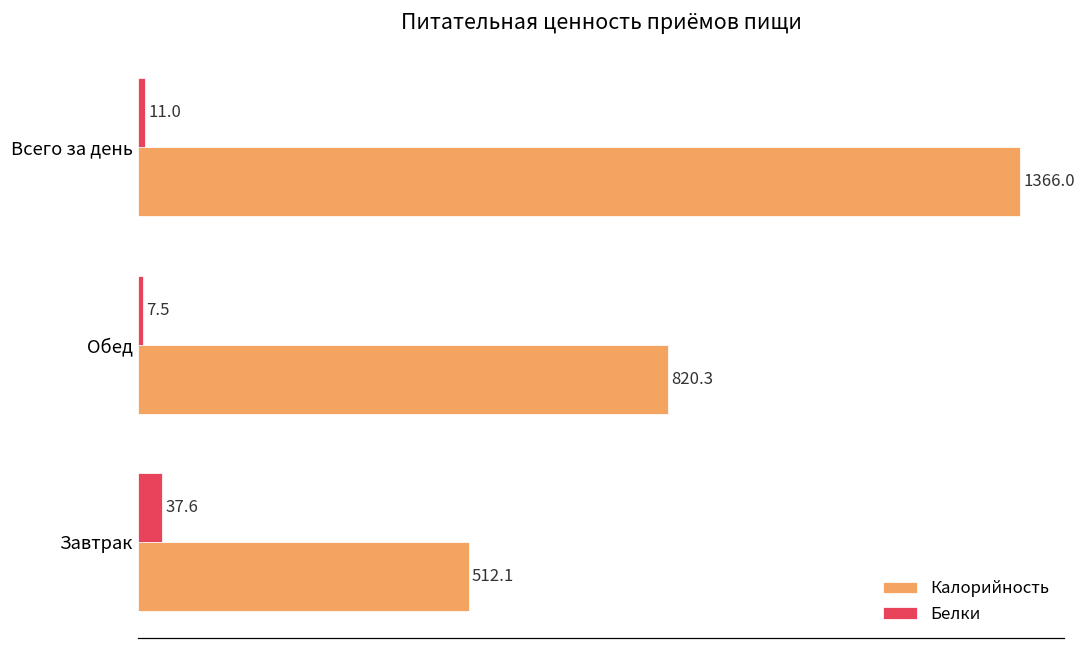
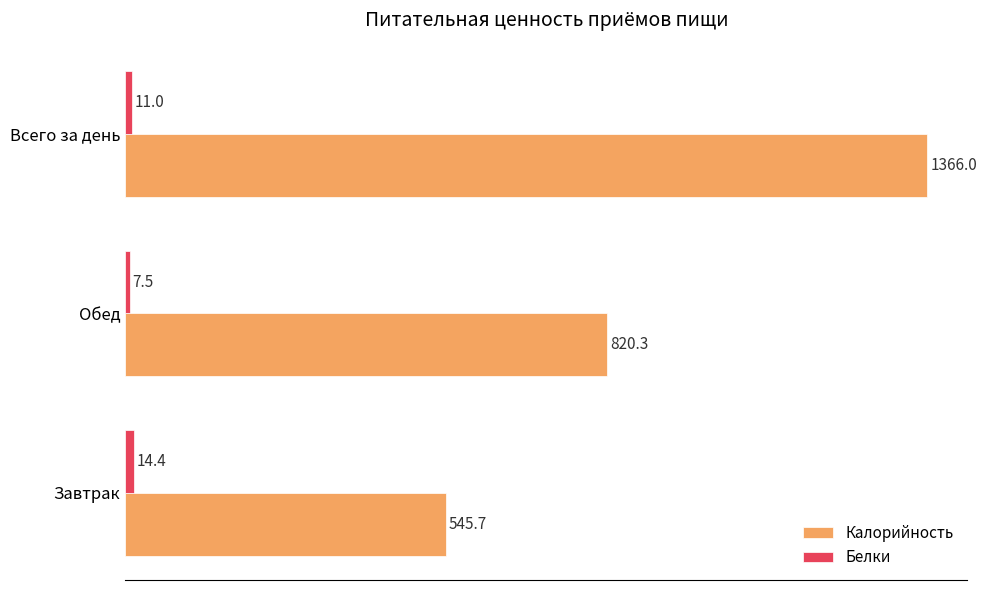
  {
    "Калорийность": {
      "Всего за день": 1366.0,
      "Обед": 820.3,
-     "Завтрак": 512.1
+     "Завтрак": 545.7
    },
    "Белки": {
      "Всего за день": 11.0,
      "Обед": 7.5,
-     "Завтрак": 37.6
+     "Завтрак": 14.4
    }
  }
